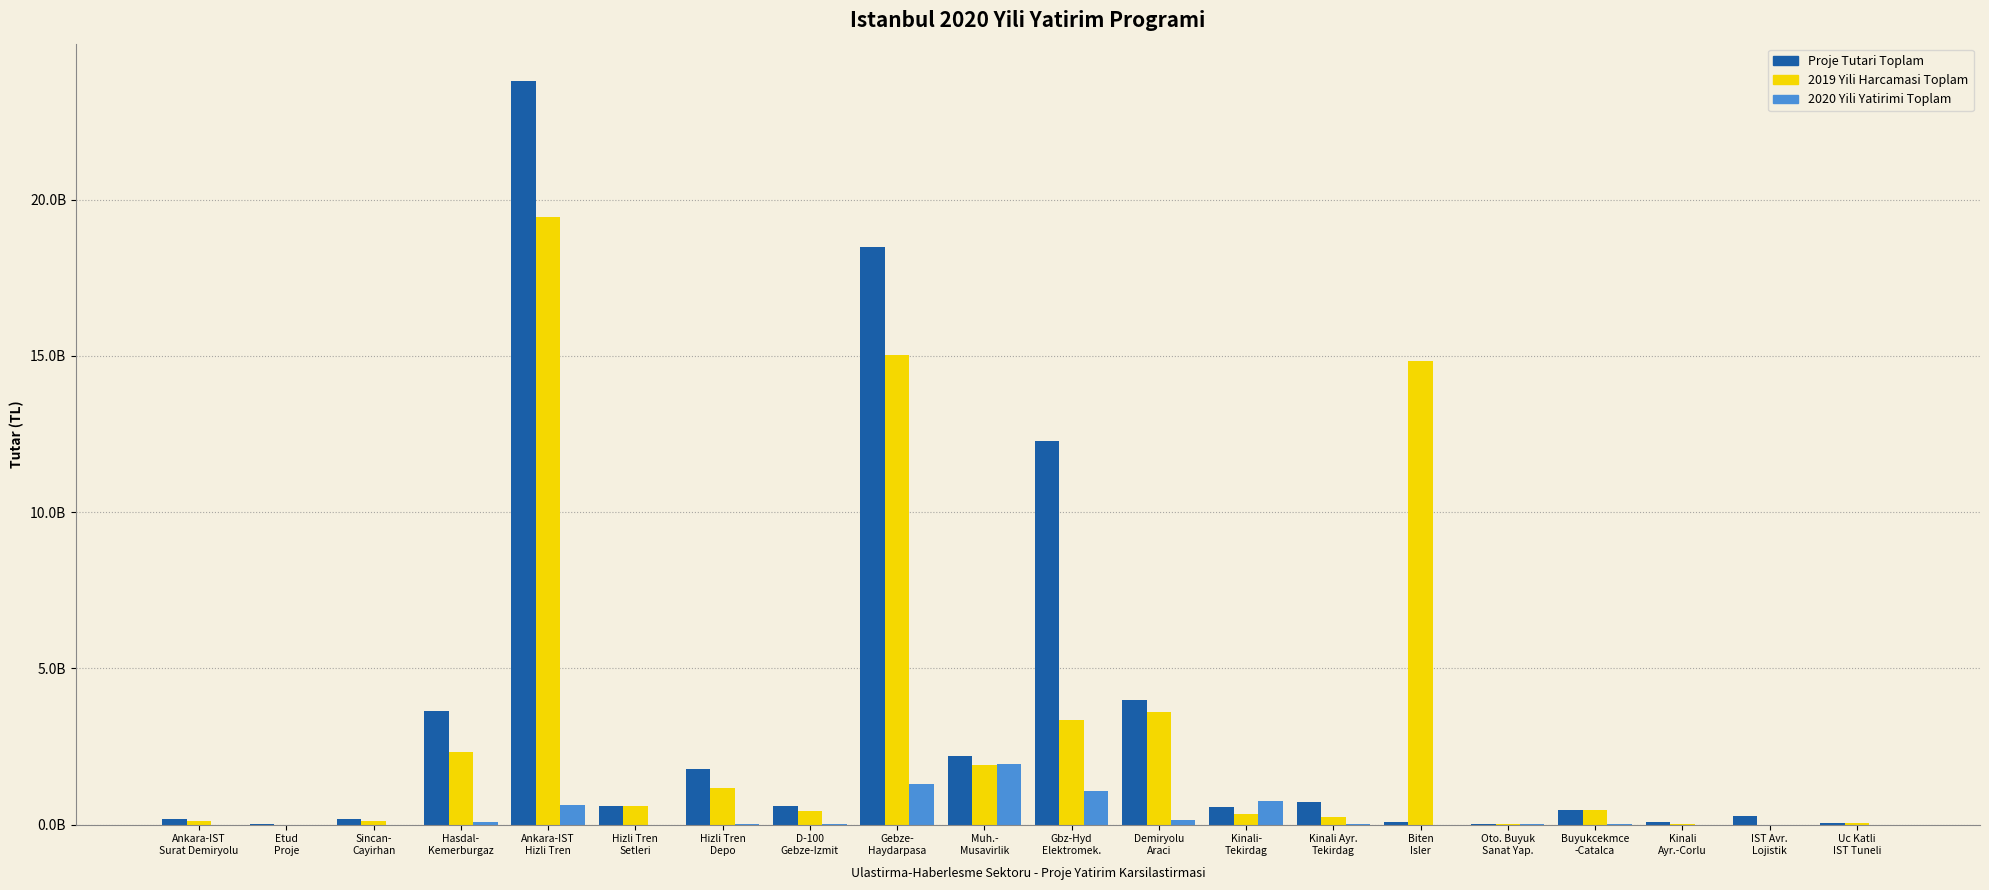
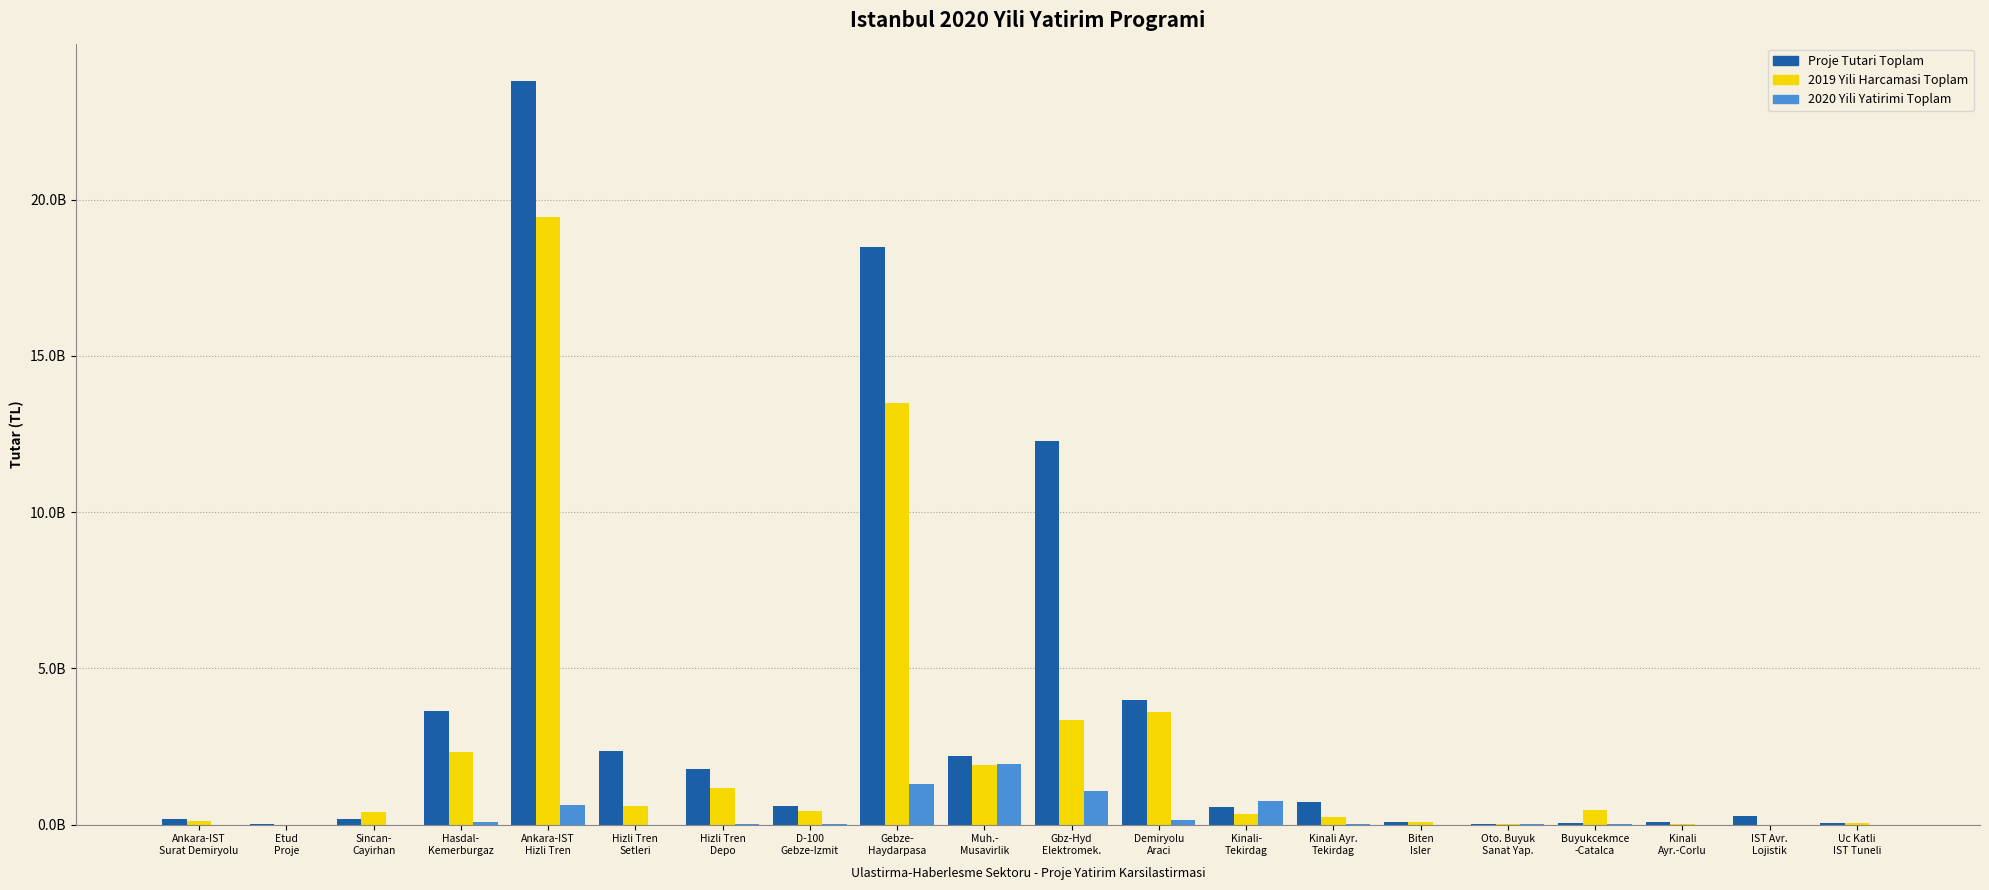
  {
    "Proje Tutari Toplam": {
      "Ankara-IST Surat Demiryolu": 200000000,
      "Sincan- Cayirhan": 200000000,
      "Hasdal- Kemerburgaz": 3600000000,
      "Ankara-IST Hizli Tren": 23800000000,
-     "Hizli Tren Setleri": 600000000,
+     "Hizli Tren Setleri": 2400000000,
      "Hizli Tren Depo": 1800000000,
      "D-100 Gebze-Izmit": 600000000,
      "Gebze- Haydarpasa": 18500000000,
      "Muh.- Musavirlik": 2200000000,
      "Gbz-Hyd Elektromek.": 12300000000,
      "Demiryolu Araci": 4000000000,
      "Kinali- Tekirdag": 600000000,
      "Kinali Ayr. Tekirdag": 700000000,
-     "Buyukcekmce -Catalca": 500000000,
+     "Buyukcekmce -Catalca": 0,
      "IST Avr. Lojistik": 300000000
    },
    "2019 Yili Harcamasi Toplam": {
      "Ankara-IST Surat Demiryolu": 100000000,
      "Etud Proje": 0,
-     "Sincan- Cayirhan": 100000000,
+     "Sincan- Cayirhan": 400000000,
      "Hasdal- Kemerburgaz": 2300000000,
      "Ankara-IST Hizli Tren": 19400000000,
      "Hizli Tren Setleri": 600000000,
      "Hizli Tren Depo": 1200000000,
      "D-100 Gebze-Izmit": 400000000,
-     "Gebze- Haydarpasa": 15000000000,
+     "Gebze- Haydarpasa": 13500000000,
      "Muh.- Musavirlik": 1900000000,
      "Gbz-Hyd Elektromek.": 3400000000,
      "Demiryolu Araci": 3600000000,
      "Kinali- Tekirdag": 300000000,
      "Kinali Ayr. Tekirdag": 200000000,
-     "Biten Isler": 14800000000,
+     "Biten Isler": 100000000,
      "Buyukcekmce -Catalca": 500000000,
      "IST Avr. Lojistik": 0
    },
    "2020 Yili Yatirimi Toplam": {
      "Ankara-IST Hizli Tren": 600000000,
      "Hizli Tren Setleri": 0,
      "Gebze- Haydarpasa": 1300000000,
      "Muh.- Musavirlik": 2000000000,
      "Gbz-Hyd Elektromek.": 1100000000,
      "Demiryolu Araci": 100000000,
      "Kinali- Tekirdag": 800000000,
      "Biten Isler": 0
    }
  }
